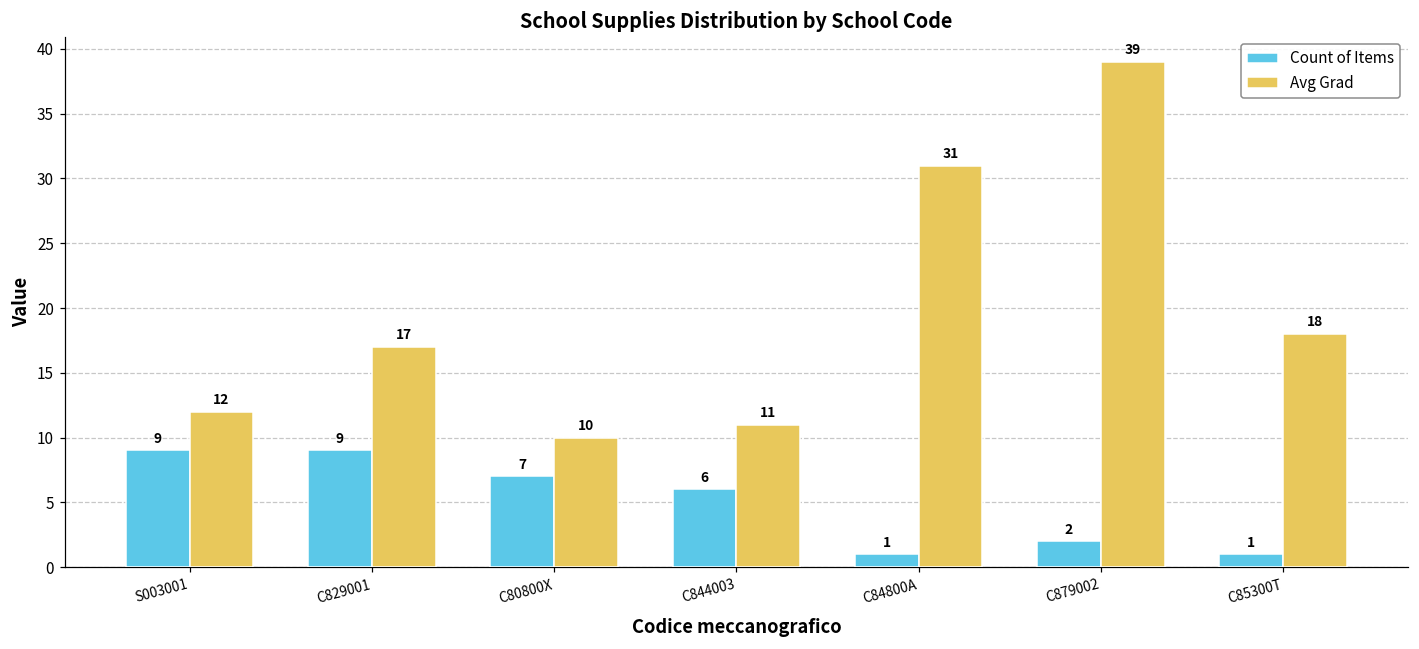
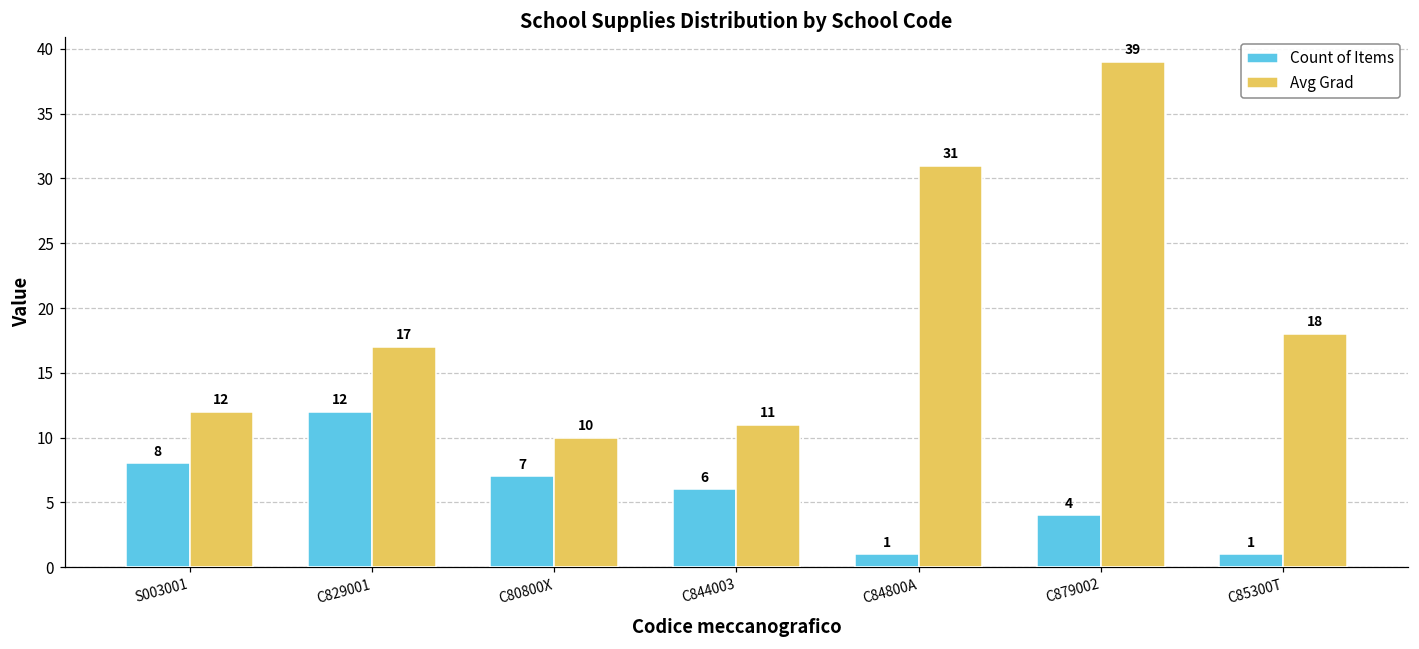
  {
    "Count of Items": {
-     "S003001": 9,
-     "C829001": 9,
+     "S003001": 8,
+     "C829001": 12,
      "C80800X": 7,
      "C844003": 6,
      "C84800A": 1,
-     "C879002": 2,
+     "C879002": 4,
      "C85300T": 1
    },
    "Avg Grad": {
      "S003001": 12,
      "C829001": 17,
      "C80800X": 10,
      "C844003": 11,
      "C84800A": 31,
      "C879002": 39,
      "C85300T": 18
    }
  }
